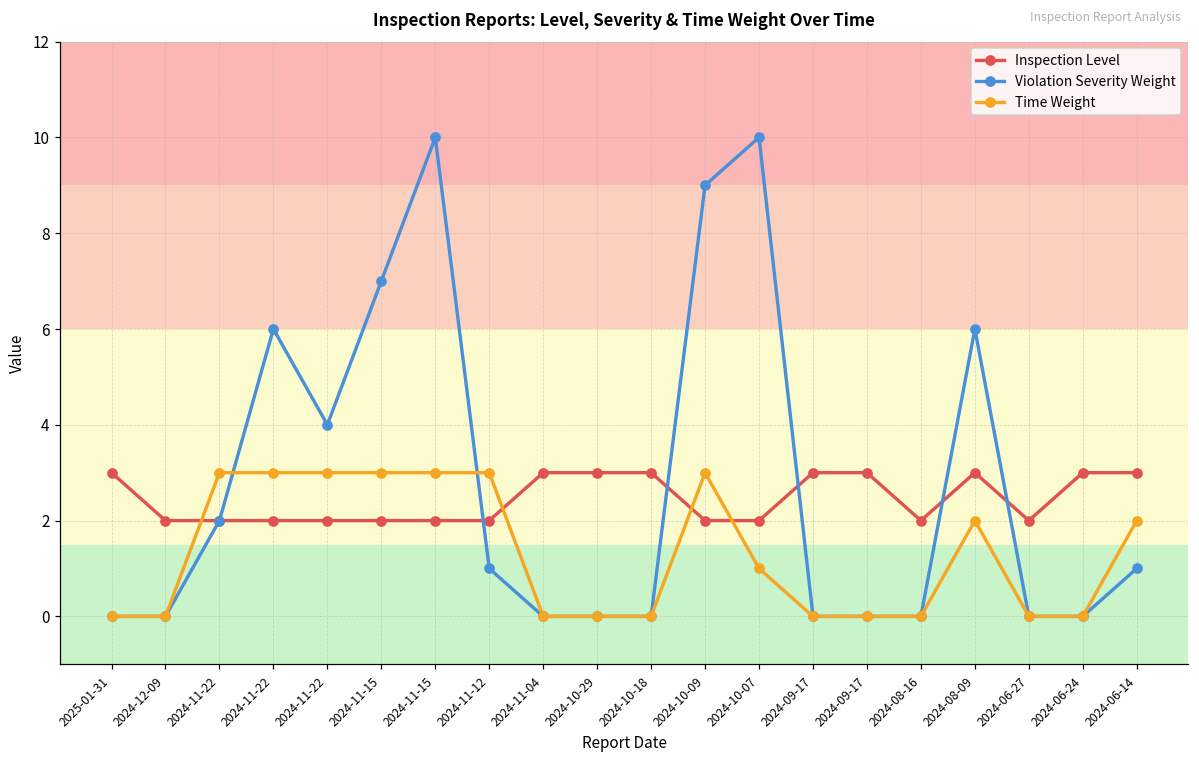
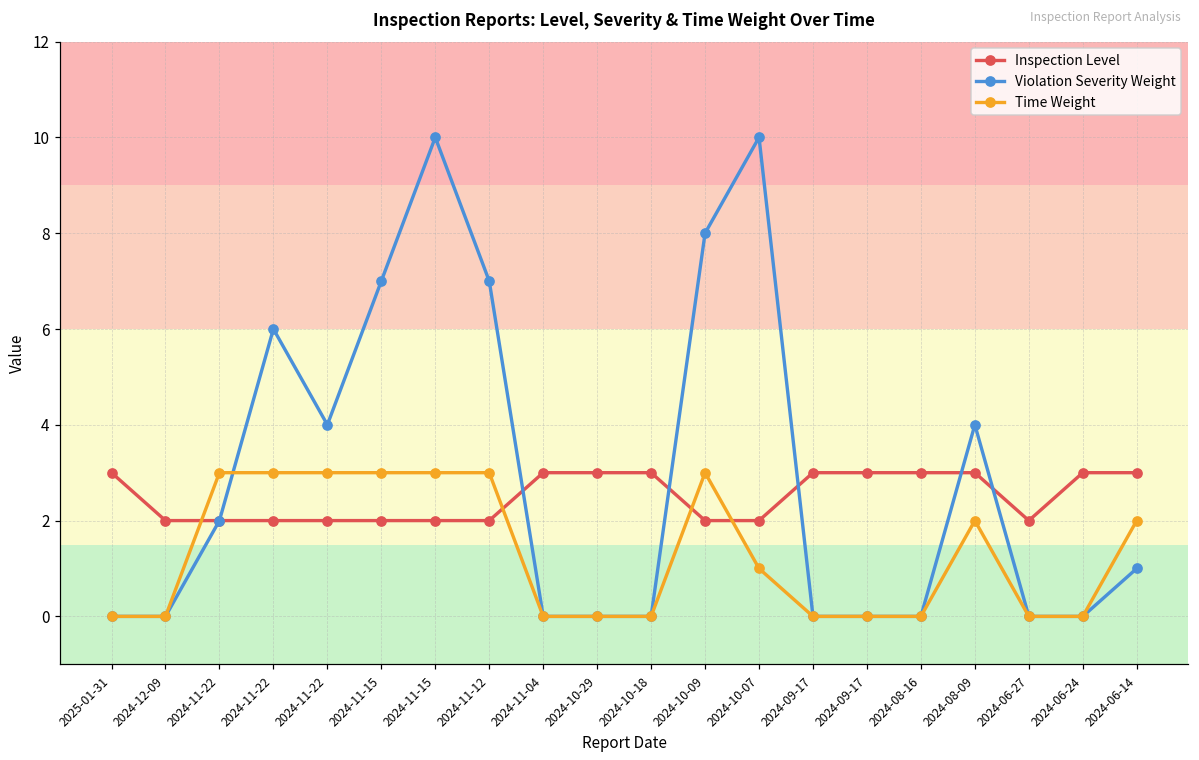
  {
    "Inspection Level": {
      "2025-01-31": 3,
      "2024-12-09": 2,
      "2024-11-12": 2,
      "2024-11-04": 3,
      "2024-10-29": 3,
      "2024-10-18": 3,
      "2024-10-09": 2,
      "2024-10-07": 2,
-     "2024-08-16": 2,
+     "2024-08-16": 3,
      "2024-08-09": 3,
      "2024-06-27": 2,
      "2024-06-24": 3,
      "2024-06-14": 3
    },
    "Violation Severity Weight": {
-     "2024-11-12": 1,
-     "2024-10-09": 9,
+     "2024-11-12": 7,
+     "2024-10-09": 8,
      "2024-10-07": 10,
-     "2024-08-09": 6,
+     "2024-08-09": 4,
      "2024-06-14": 1
    },
    "Time Weight": {
      "2024-11-12": 3,
      "2024-10-09": 3,
      "2024-10-07": 1,
      "2024-08-09": 2,
      "2024-06-14": 2
    }
  }
